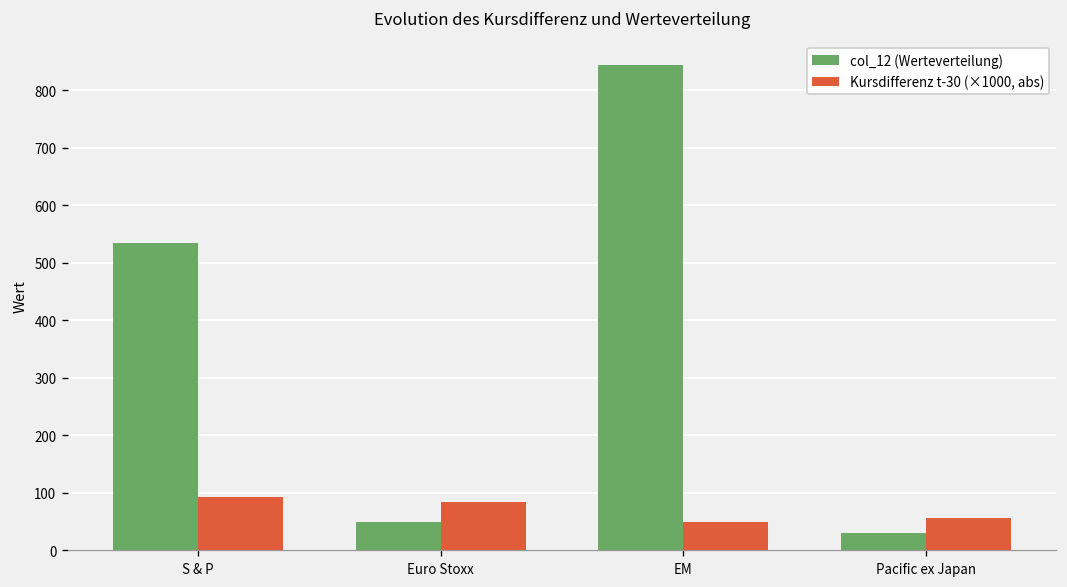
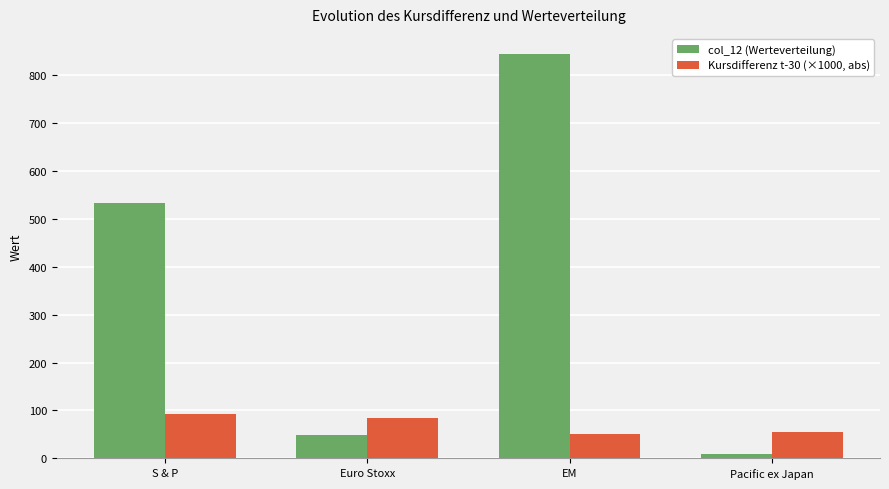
  {
    "col_12 (Werteverteilung)": {
      "S & P": 530,
      "Euro Stoxx": 50,
      "EM": 840,
-     "Pacific ex Japan": 30
+     "Pacific ex Japan": 10
    },
    "Kursdifferenz t-30 (×1000, abs)": {
      "S & P": 90,
      "Euro Stoxx": 80,
      "EM": 50,
      "Pacific ex Japan": 60
    }
  }
